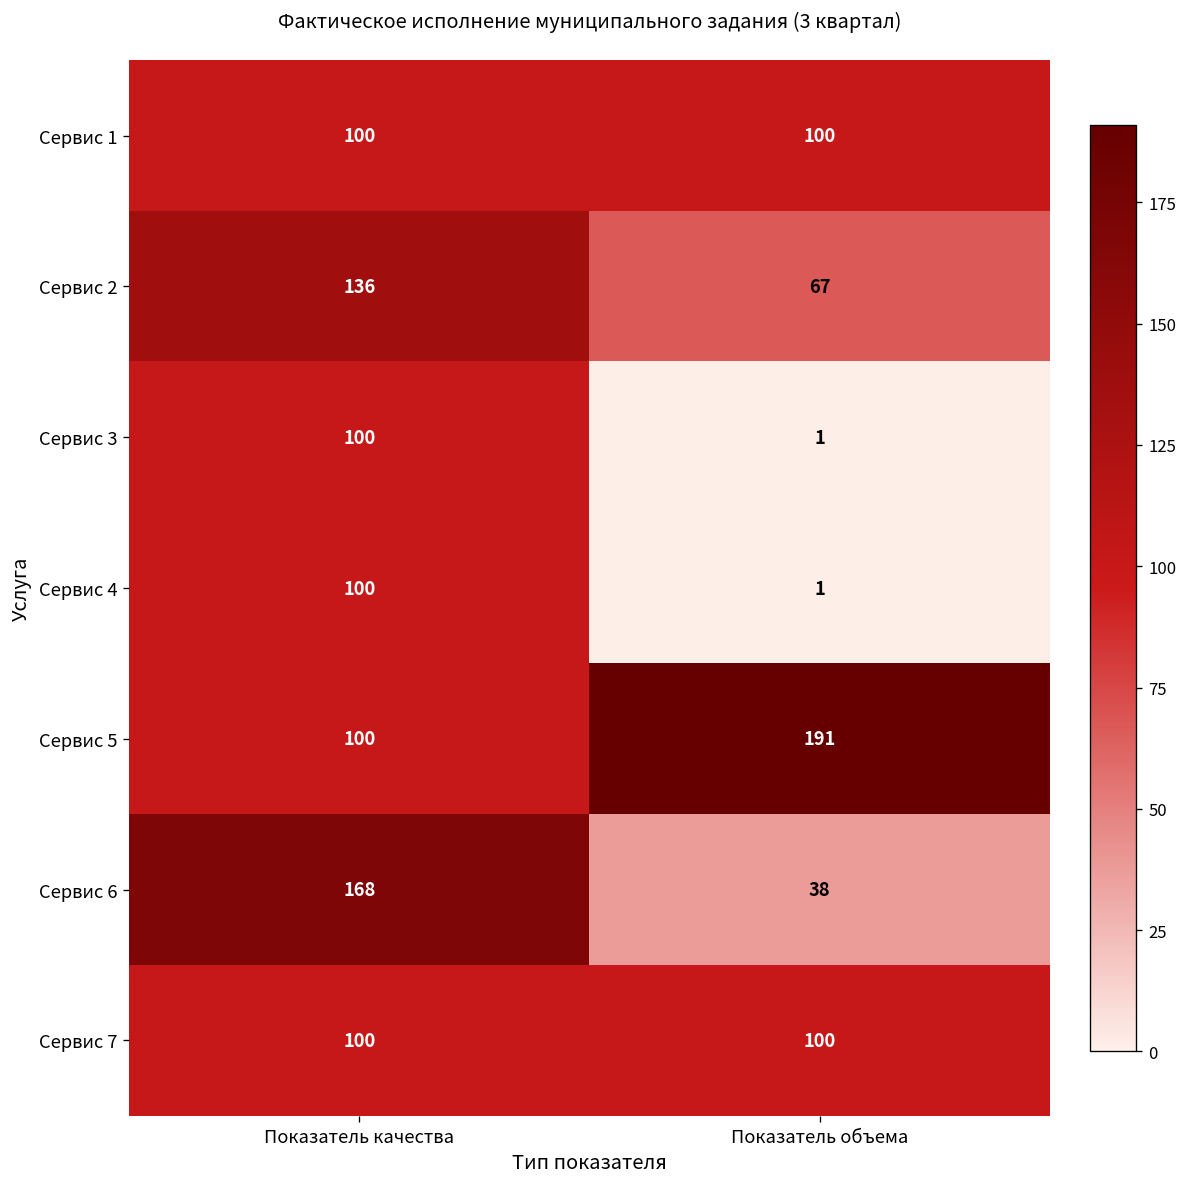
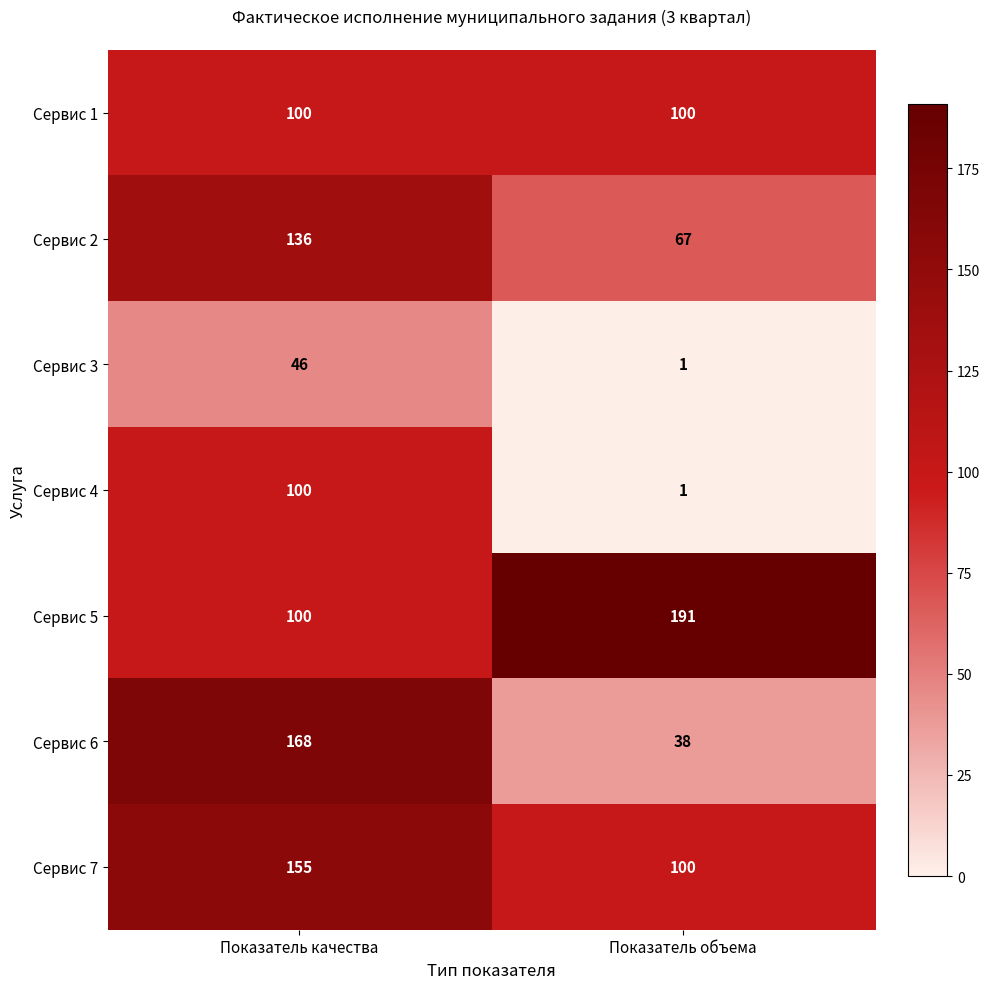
  {
    "Сервис 1": {
      "Показатель качества": 100,
      "Показатель объема": 100
    },
    "Сервис 2": {
      "Показатель качества": 136,
      "Показатель объема": 67
    },
    "Сервис 3": {
-     "Показатель качества": 100,
+     "Показатель качества": 46,
      "Показатель объема": 1
    },
    "Сервис 4": {
      "Показатель качества": 100,
      "Показатель объема": 1
    },
    "Сервис 5": {
      "Показатель качества": 100,
      "Показатель объема": 191
    },
    "Сервис 6": {
      "Показатель качества": 168,
      "Показатель объема": 38
    },
    "Сервис 7": {
-     "Показатель качества": 100,
+     "Показатель качества": 155,
      "Показатель объема": 100
    }
  }
